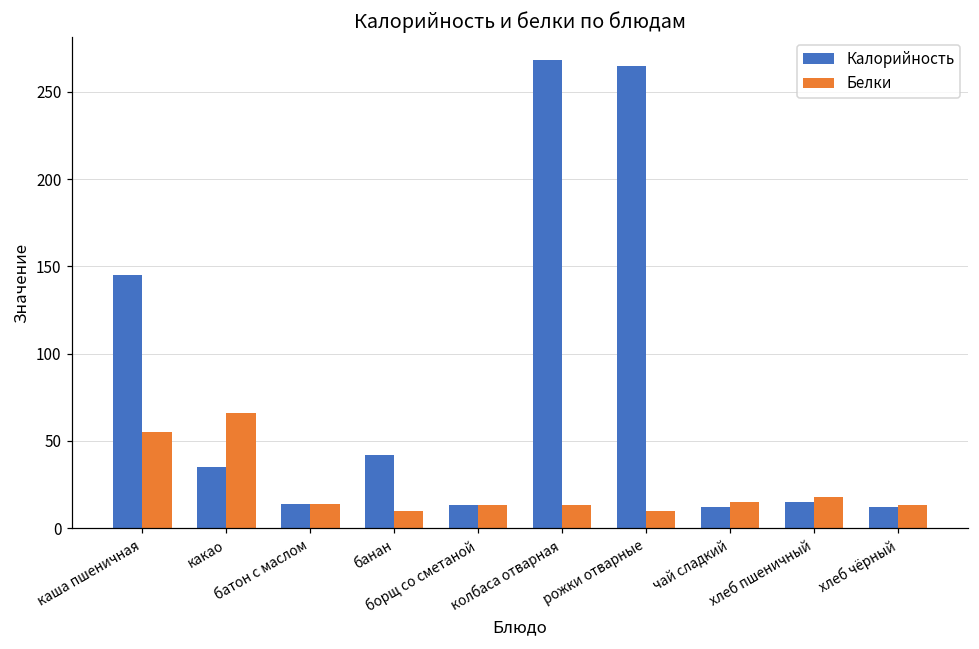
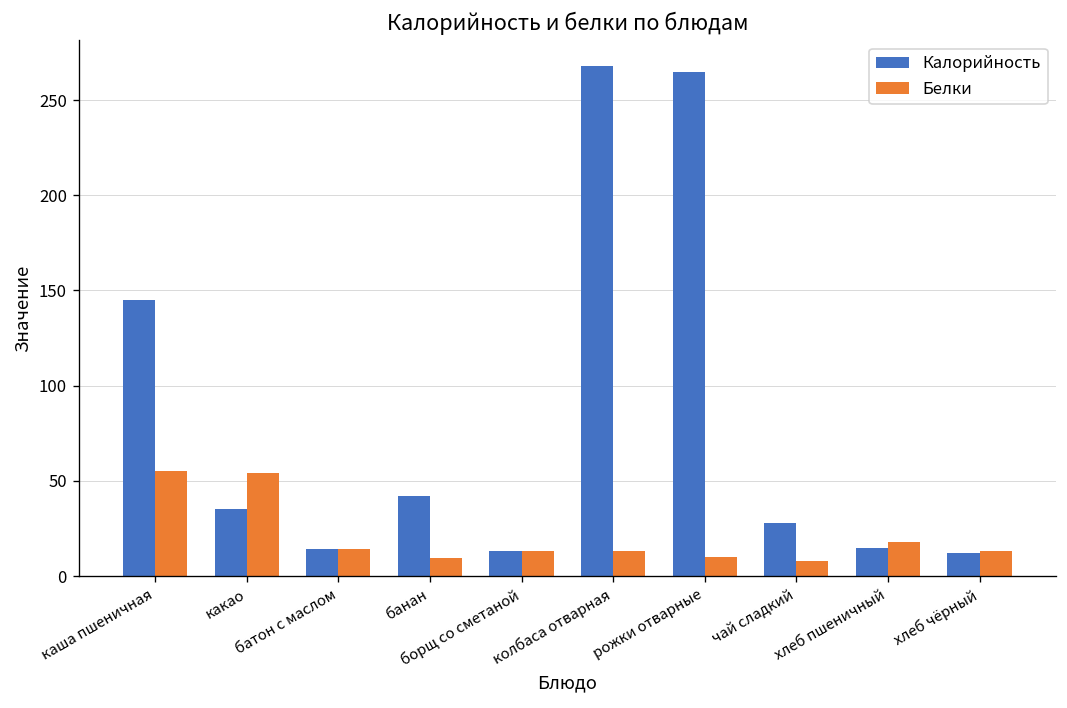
  {
    "Калорийность": {
      "каша пшеничная": 145,
      "какао": 35,
      "батон с маслом": 14,
      "банан": 42,
      "борщ со сметаной": 13,
      "колбаса отварная": 268,
      "рожки отварные": 265,
-     "чай сладкий": 12,
+     "чай сладкий": 28,
      "хлеб пшеничный": 15,
      "хлеб чёрный": 12
    },
    "Белки": {
      "каша пшеничная": 55,
-     "какао": 66,
+     "какао": 54,
      "батон с маслом": 14,
      "банан": 10,
      "борщ со сметаной": 13,
      "колбаса отварная": 13,
      "рожки отварные": 10,
-     "чай сладкий": 15,
+     "чай сладкий": 8,
      "хлеб пшеничный": 18,
      "хлеб чёрный": 13
    }
  }
